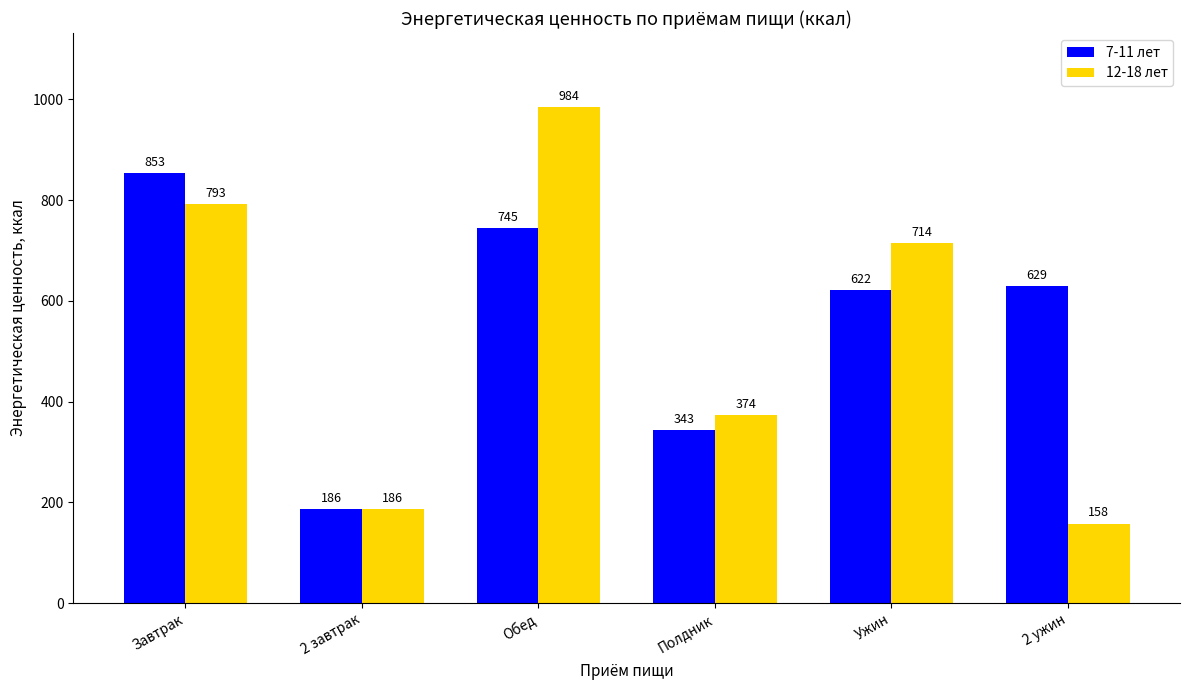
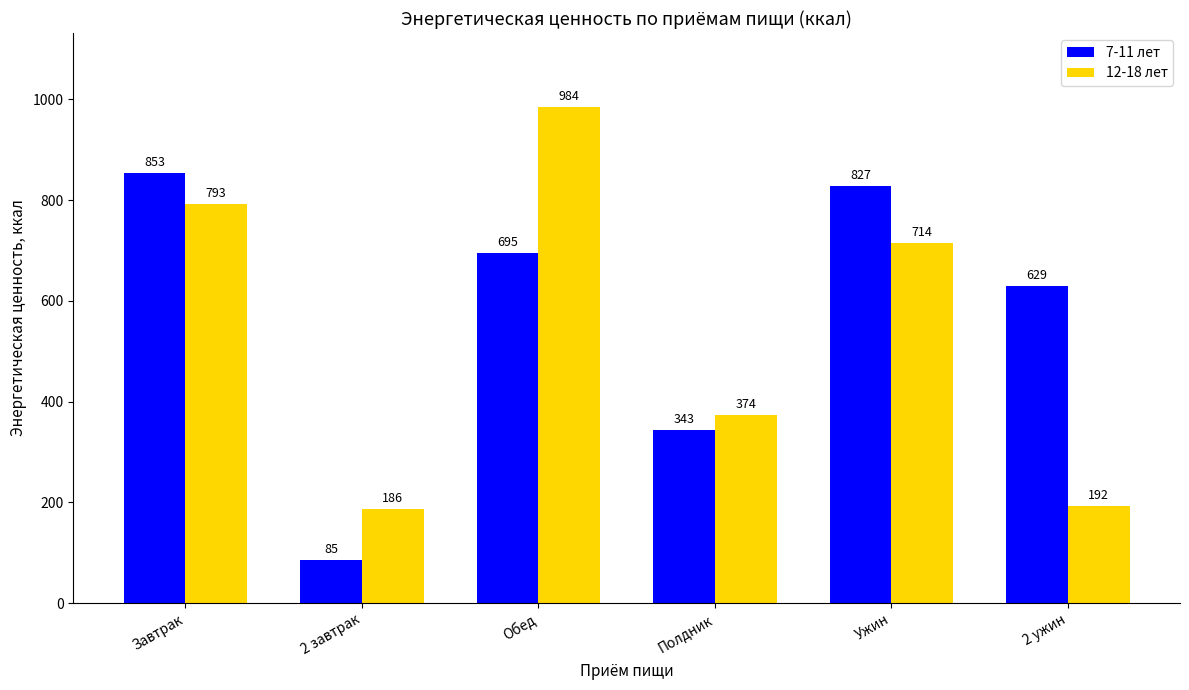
  {
    "7-11 лет": {
      "Завтрак": 853,
-     "2 завтрак": 186,
-     "Обед": 745,
+     "2 завтрак": 85,
+     "Обед": 695,
      "Полдник": 343,
-     "Ужин": 622,
+     "Ужин": 827,
      "2 ужин": 629
    },
    "12-18 лет": {
      "Завтрак": 793,
      "2 завтрак": 186,
      "Обед": 984,
      "Полдник": 374,
      "Ужин": 714,
-     "2 ужин": 158
+     "2 ужин": 192
    }
  }
